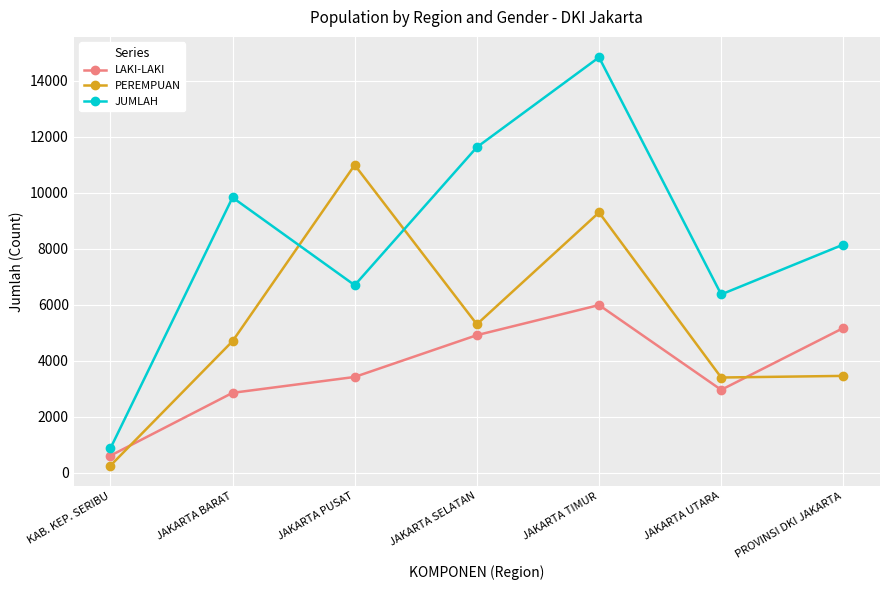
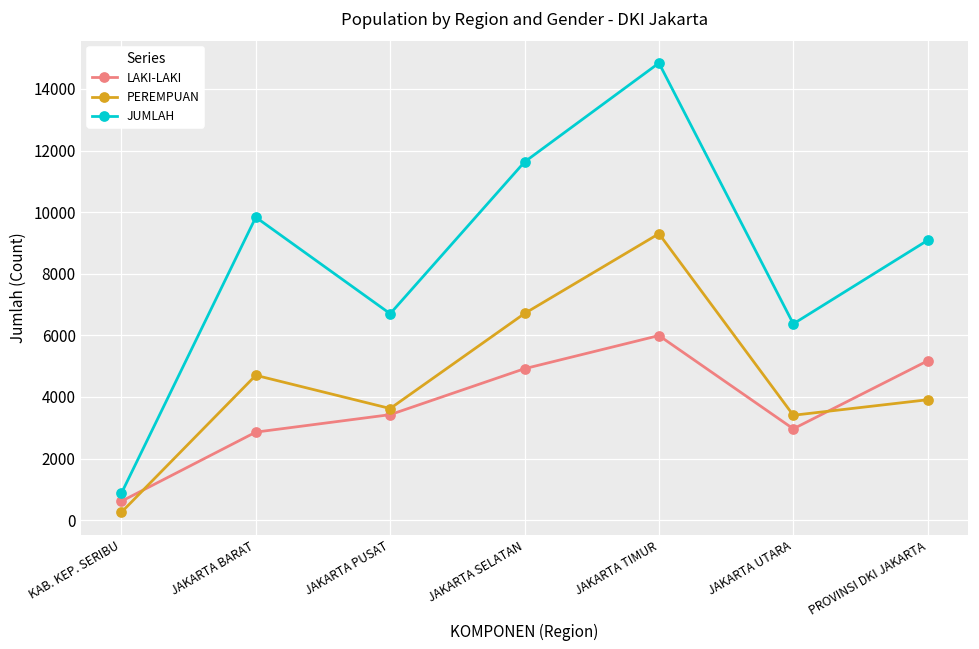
  {
    "LAKI-LAKI": {
      "KAB. KEP. SERIBU": 600,
      "JAKARTA BARAT": 2900,
      "JAKARTA PUSAT": 3400,
      "JAKARTA SELATAN": 4900,
      "JAKARTA TIMUR": 6000,
      "JAKARTA UTARA": 3000,
      "PROVINSI DKI JAKARTA": 5200
    },
    "PEREMPUAN": {
      "KAB. KEP. SERIBU": 300,
      "JAKARTA BARAT": 4700,
-     "JAKARTA PUSAT": 11000,
-     "JAKARTA SELATAN": 5300,
+     "JAKARTA PUSAT": 3600,
+     "JAKARTA SELATAN": 6700,
      "JAKARTA TIMUR": 9300,
      "JAKARTA UTARA": 3400,
-     "PROVINSI DKI JAKARTA": 3500
+     "PROVINSI DKI JAKARTA": 3900
    },
    "JUMLAH": {
      "KAB. KEP. SERIBU": 900,
      "JAKARTA BARAT": 9800,
      "JAKARTA PUSAT": 6700,
      "JAKARTA SELATAN": 11600,
      "JAKARTA TIMUR": 14800,
      "JAKARTA UTARA": 6400,
-     "PROVINSI DKI JAKARTA": 8200
+     "PROVINSI DKI JAKARTA": 9100
    }
  }
